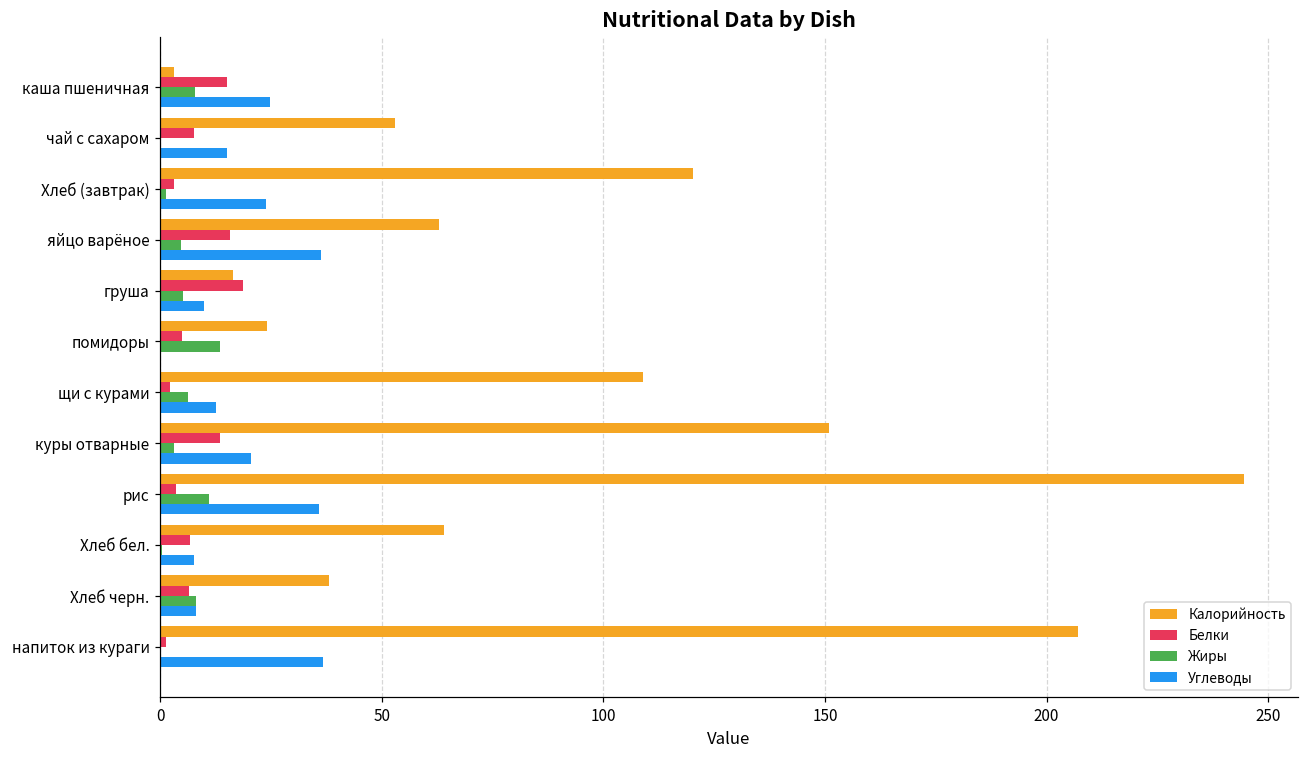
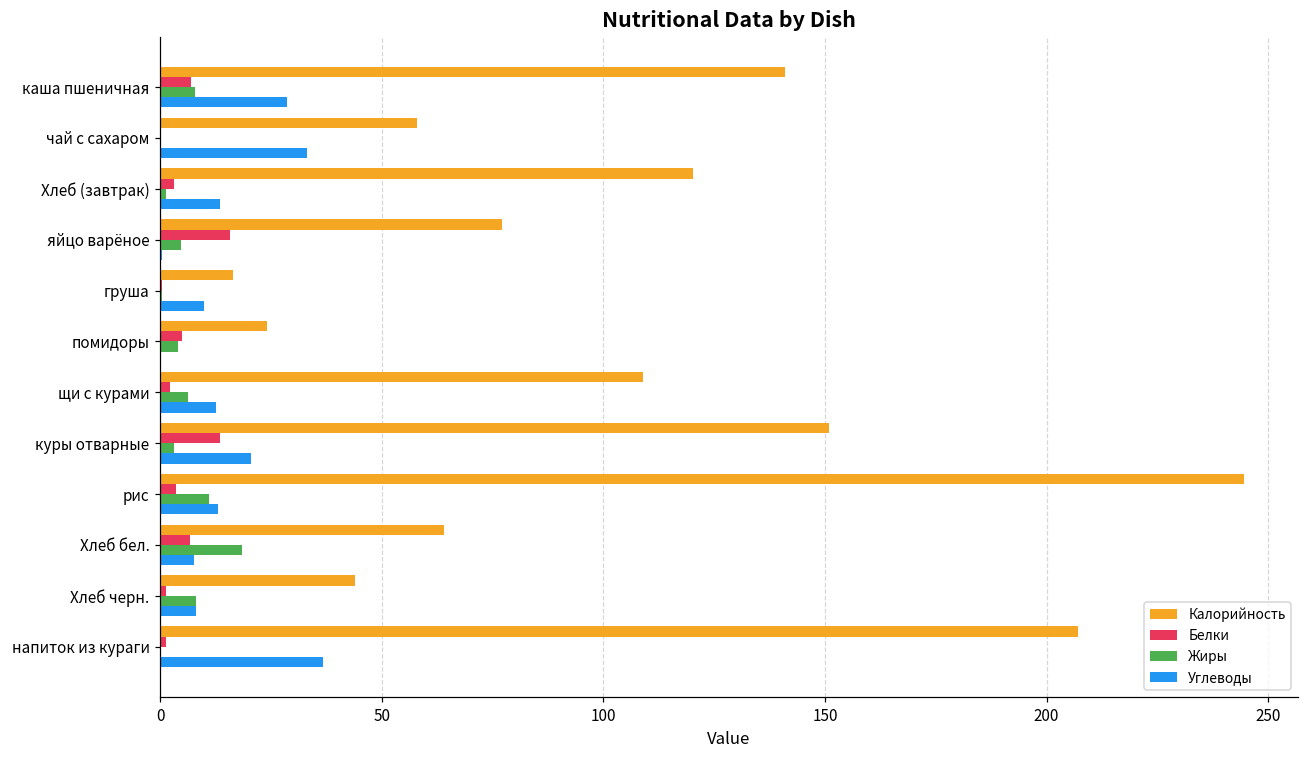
  {
    "Калорийность": {
-     "каша пшеничная": 3,
-     "чай с сахаром": 53,
+     "каша пшеничная": 141,
+     "чай с сахаром": 58,
      "Хлеб (завтрак)": 120,
-     "яйцо варёное": 63,
+     "яйцо варёное": 77,
      "груша": 17,
      "помидоры": 24,
      "щи с курами": 109,
      "куры отварные": 151,
      "рис": 245,
      "Хлеб бел.": 64,
-     "Хлеб черн.": 38,
+     "Хлеб черн.": 44,
      "напиток из кураги": 207
    },
    "Белки": {
-     "каша пшеничная": 15,
-     "чай с сахаром": 8,
+     "каша пшеничная": 7,
+     "чай с сахаром": 0,
      "Хлеб (завтрак)": 3,
      "яйцо варёное": 16,
-     "груша": 19,
+     "груша": 0,
      "помидоры": 5,
      "щи с курами": 2,
      "куры отварные": 13,
      "рис": 4,
      "Хлеб бел.": 7,
-     "Хлеб черн.": 7,
+     "Хлеб черн.": 1,
      "напиток из кураги": 1
    },
    "Жиры": {
      "каша пшеничная": 8,
      "чай с сахаром": 0,
      "Хлеб (завтрак)": 1,
      "яйцо варёное": 5,
-     "груша": 5,
-     "помидоры": 14,
+     "груша": 0,
+     "помидоры": 4,
      "щи с курами": 6,
      "куры отварные": 3,
      "рис": 11,
-     "Хлеб бел.": 0,
+     "Хлеб бел.": 19,
      "Хлеб черн.": 8,
      "напиток из кураги": 0
    },
    "Углеводы": {
-     "каша пшеничная": 25,
-     "чай с сахаром": 15,
-     "Хлеб (завтрак)": 24,
-     "яйцо варёное": 36,
+     "каша пшеничная": 29,
+     "чай с сахаром": 33,
+     "Хлеб (завтрак)": 13,
+     "яйцо варёное": 0,
      "груша": 10,
      "помидоры": 0,
      "щи с курами": 13,
      "куры отварные": 20,
-     "рис": 36,
+     "рис": 13,
      "Хлеб бел.": 8,
      "Хлеб черн.": 8,
      "напиток из кураги": 37
    }
  }
